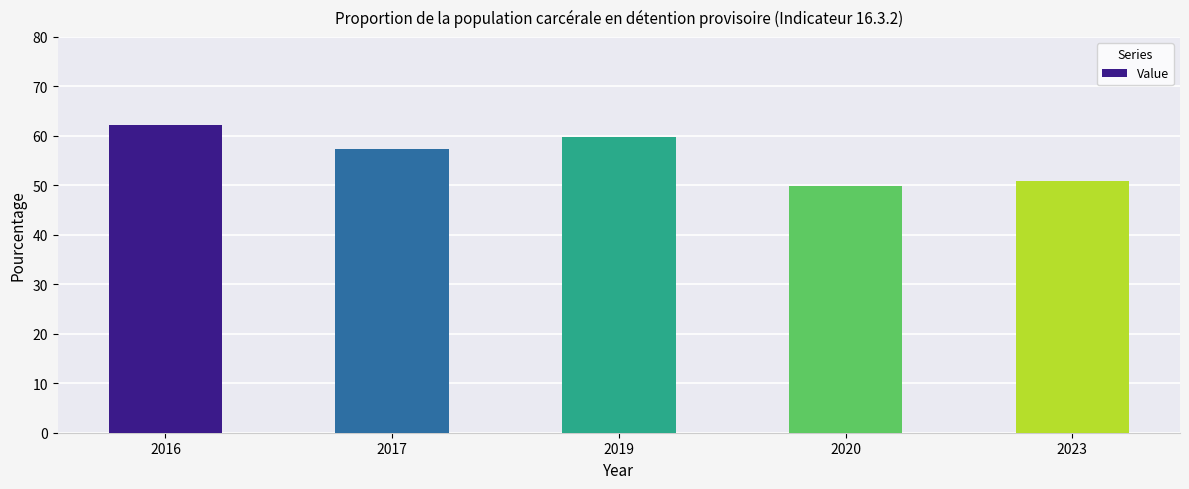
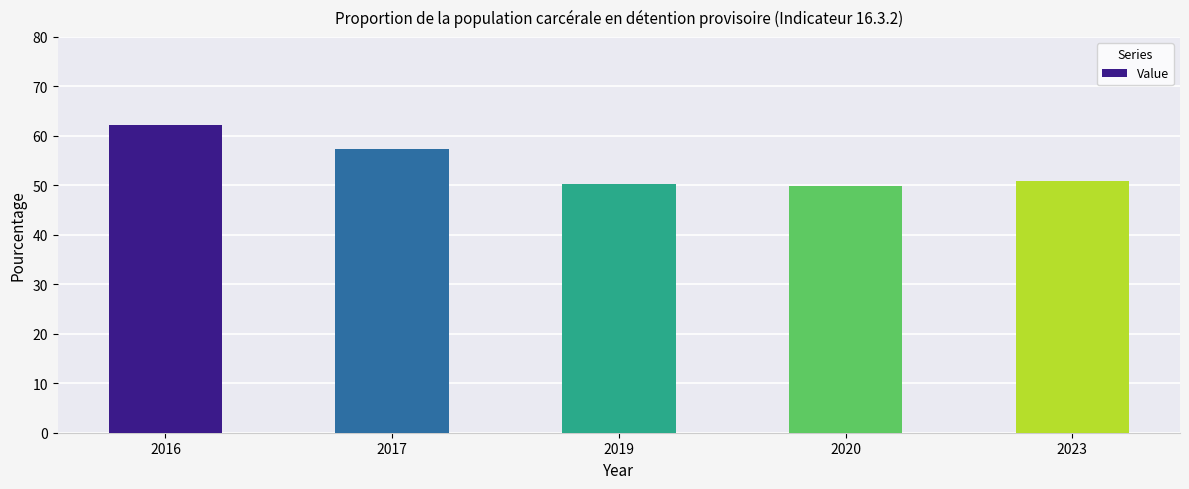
  {
    "2016": 62,
    "2017": 57,
-   "2019": 60,
+   "2019": 50,
    "2020": 50,
    "2023": 51
  }
